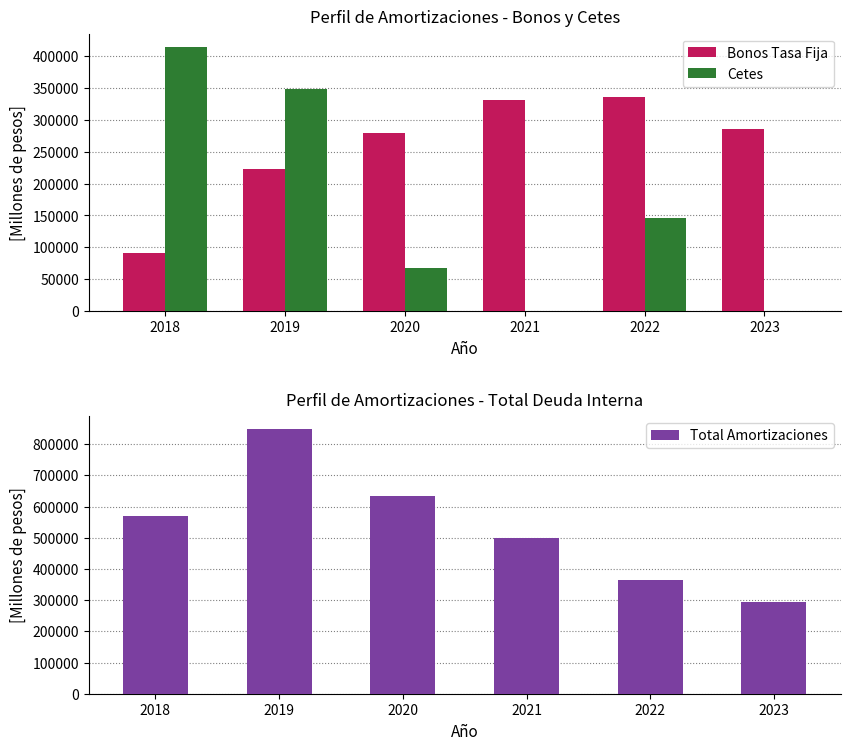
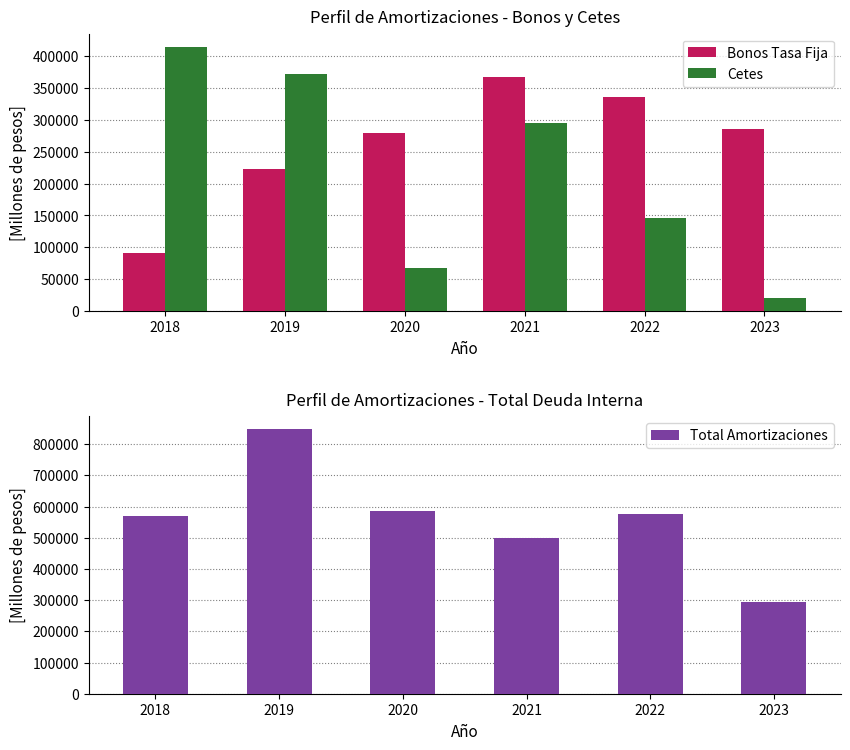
  {
    "Perfil de Amortizaciones - Bonos y Cetes": {
      "Bonos Tasa Fija": {
        "2018": 90000,
        "2019": 220000,
        "2020": 280000,
-       "2021": 330000,
+       "2021": 370000,
        "2022": 340000,
        "2023": 290000
      },
      "Cetes": {
        "2018": 410000,
-       "2019": 350000,
+       "2019": 370000,
        "2020": 70000,
-       "2021": 0,
+       "2021": 300000,
        "2022": 150000,
-       "2023": 0
+       "2023": 20000
      }
    },
    "Perfil de Amortizaciones - Total Deuda Interna": {
      "2018": 570000,
      "2019": 850000,
-     "2020": 630000,
+     "2020": 590000,
      "2021": 500000,
-     "2022": 370000,
+     "2022": 580000,
      "2023": 290000
    }
  }
